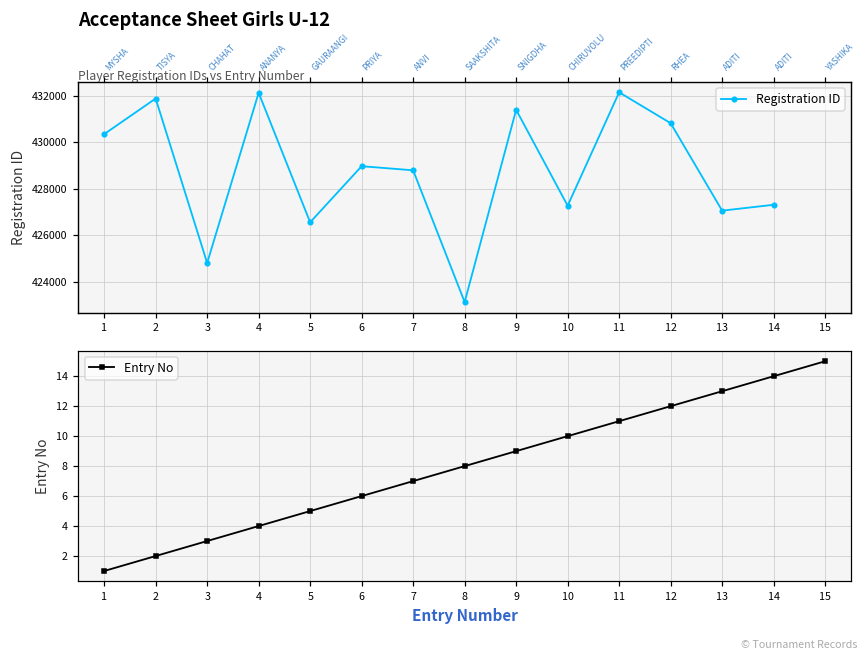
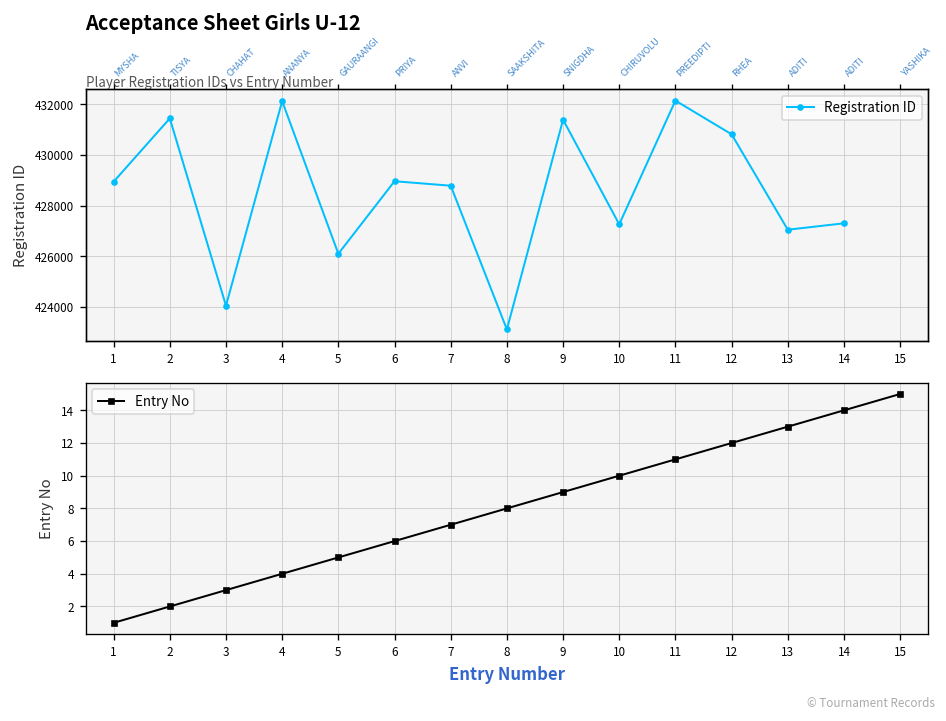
  {
    "Acceptance Sheet Girls U-12": {
-     "1": 430300,
-     "2": 431900,
-     "3": 424800,
+     "1": 428900,
+     "2": 431400,
+     "3": 424100,
      "4": 432100,
-     "5": 426600,
+     "5": 426100,
      "6": 429000,
      "7": 428800,
      "8": 423100,
      "9": 431400,
      "10": 427300,
      "11": 432100,
      "12": 430800,
      "13": 427100,
      "14": 427300
    }
  }
